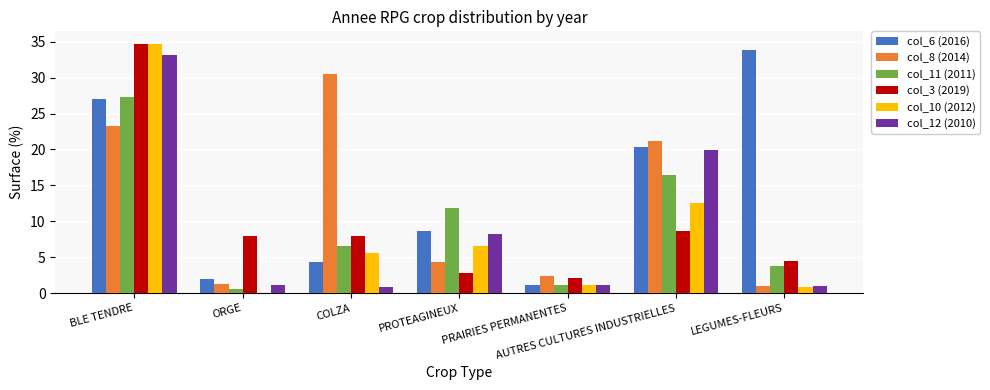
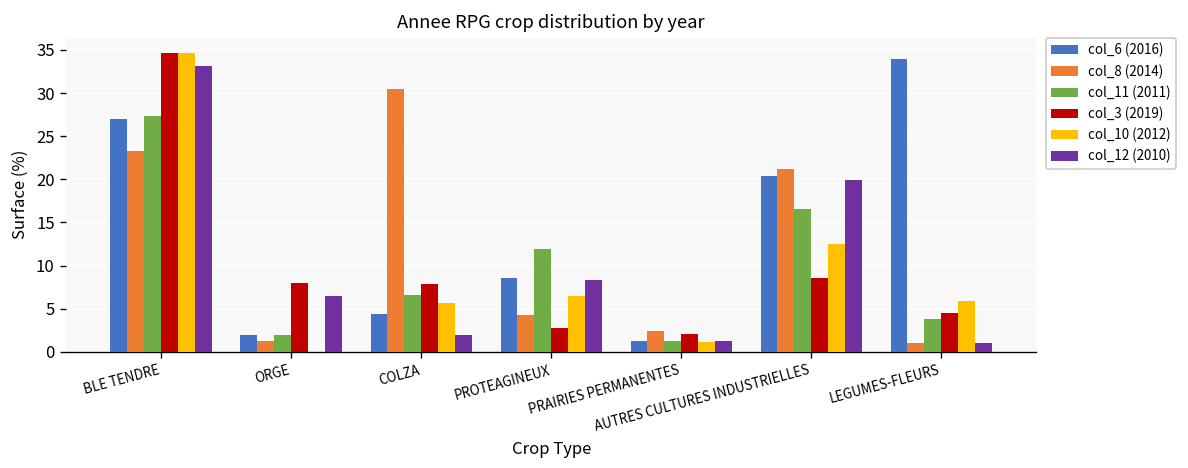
  {
    "col_6 (2016)": {
      "BLE TENDRE": 27,
      "ORGE": 2,
      "COLZA": 4,
      "PROTEAGINEUX": 9,
      "PRAIRIES PERMANENTES": 1,
      "AUTRES CULTURES INDUSTRIELLES": 20,
      "LEGUMES-FLEURS": 34
    },
    "col_8 (2014)": {
      "BLE TENDRE": 23,
      "ORGE": 1,
      "COLZA": 31,
      "PROTEAGINEUX": 4,
      "PRAIRIES PERMANENTES": 2,
      "AUTRES CULTURES INDUSTRIELLES": 21,
      "LEGUMES-FLEURS": 1
    },
    "col_11 (2011)": {
      "BLE TENDRE": 27,
-     "ORGE": 1,
+     "ORGE": 2,
      "COLZA": 7,
      "PROTEAGINEUX": 12,
      "PRAIRIES PERMANENTES": 1,
      "AUTRES CULTURES INDUSTRIELLES": 17,
      "LEGUMES-FLEURS": 4
    },
    "col_3 (2019)": {
      "BLE TENDRE": 35,
      "ORGE": 8,
      "COLZA": 8,
      "PROTEAGINEUX": 3,
      "PRAIRIES PERMANENTES": 2,
      "AUTRES CULTURES INDUSTRIELLES": 9,
      "LEGUMES-FLEURS": 5
    },
    "col_10 (2012)": {
      "BLE TENDRE": 35,
      "ORGE": 0,
      "COLZA": 6,
      "PROTEAGINEUX": 7,
      "PRAIRIES PERMANENTES": 1,
      "AUTRES CULTURES INDUSTRIELLES": 13,
-     "LEGUMES-FLEURS": 1
+     "LEGUMES-FLEURS": 6
    },
    "col_12 (2010)": {
      "BLE TENDRE": 33,
-     "ORGE": 1,
-     "COLZA": 1,
+     "ORGE": 7,
+     "COLZA": 2,
      "PROTEAGINEUX": 8,
      "PRAIRIES PERMANENTES": 1,
      "AUTRES CULTURES INDUSTRIELLES": 20,
      "LEGUMES-FLEURS": 1
    }
  }
